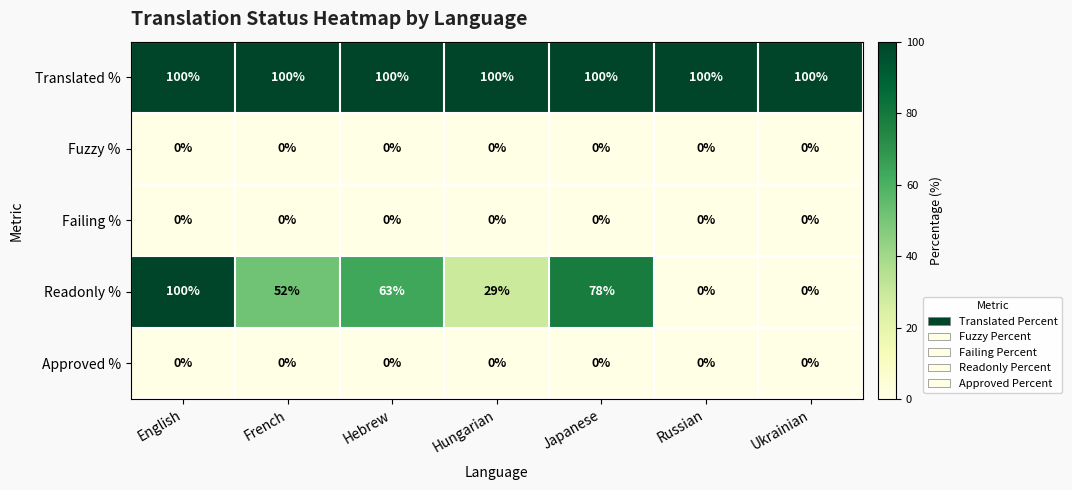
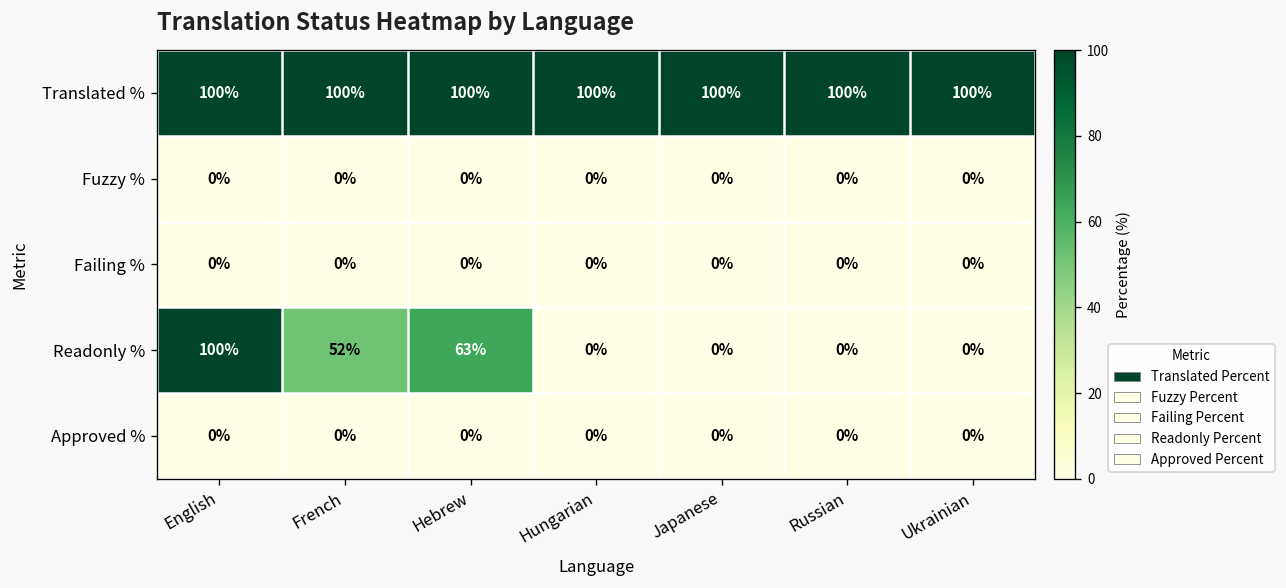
  {
    "Translated %": {
      "English": "100%",
      "French": "100%",
      "Hebrew": "100%",
      "Hungarian": "100%",
      "Japanese": "100%",
      "Russian": "100%",
      "Ukrainian": "100%"
    },
    "Fuzzy %": {
      "English": "0%",
      "French": "0%",
      "Hebrew": "0%",
      "Hungarian": "0%",
      "Japanese": "0%",
      "Russian": "0%",
      "Ukrainian": "0%"
    },
    "Failing %": {
      "English": "0%",
      "French": "0%",
      "Hebrew": "0%",
      "Hungarian": "0%",
      "Japanese": "0%",
      "Russian": "0%",
      "Ukrainian": "0%"
    },
    "Readonly %": {
      "English": "100%",
      "French": "52%",
      "Hebrew": "63%",
-     "Hungarian": "29%",
-     "Japanese": "78%",
+     "Hungarian": "0%",
+     "Japanese": "0%",
      "Russian": "0%",
      "Ukrainian": "0%"
    },
    "Approved %": {
      "English": "0%",
      "French": "0%",
      "Hebrew": "0%",
      "Hungarian": "0%",
      "Japanese": "0%",
      "Russian": "0%",
      "Ukrainian": "0%"
    }
  }
